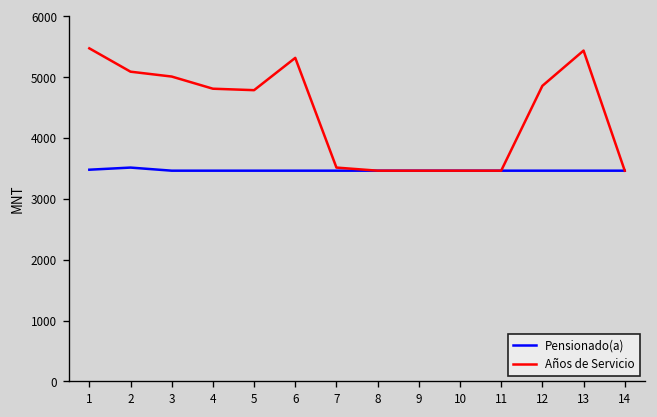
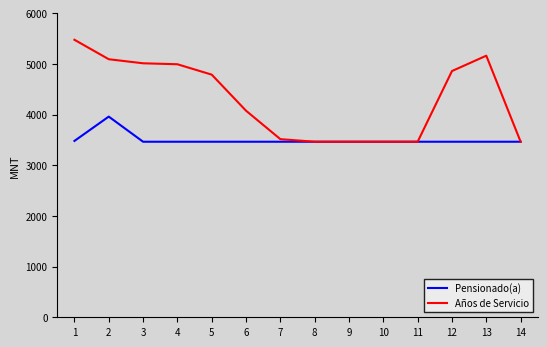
  {
    "Pensionado(a)": {
      "1": 3500,
-     "2": 3500,
+     "2": 4000,
      "3": 3500,
      "4": 3500,
      "5": 3500,
      "6": 3500,
      "7": 3500,
      "12": 3500,
      "13": 3500
    },
    "Años de Servicio": {
      "1": 5500,
      "2": 5100,
      "3": 5000,
-     "4": 4800,
+     "4": 5000,
      "5": 4800,
-     "6": 5300,
+     "6": 4100,
      "7": 3500,
      "12": 4900,
-     "13": 5400
+     "13": 5200
    }
  }
